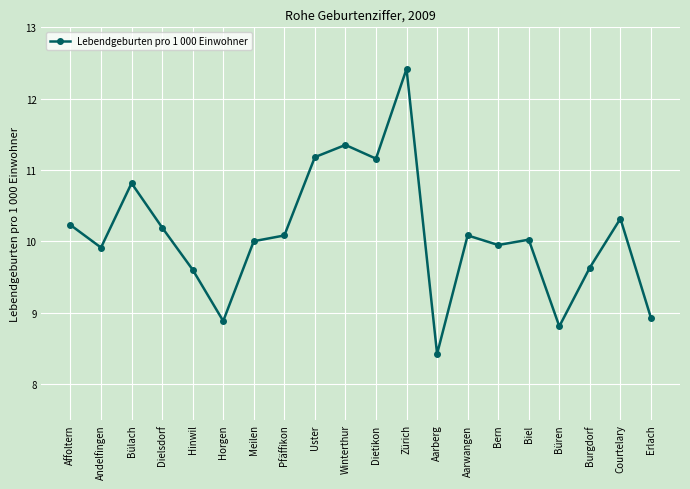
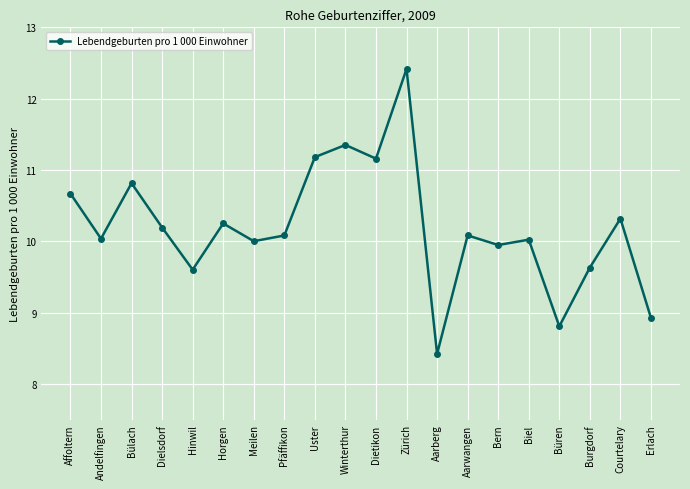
  {
-   "Affoltern": 10.2,
-   "Andelfingen": 9.9,
+   "Affoltern": 10.7,
+   "Andelfingen": 10.0,
    "Bülach": 10.8,
    "Dielsdorf": 10.2,
    "Hinwil": 9.6,
-   "Horgen": 8.9,
+   "Horgen": 10.2,
    "Meilen": 10.0,
    "Pfäffikon": 10.1,
    "Uster": 11.2,
    "Winterthur": 11.4,
    "Dietikon": 11.2,
    "Zürich": 12.4,
    "Aarberg": 8.4,
    "Aarwangen": 10.1,
    "Bern": 9.9,
    "Biel": 10.0,
    "Büren": 8.8,
    "Burgdorf": 9.6,
    "Courtelary": 10.3,
    "Erlach": 8.9
  }
